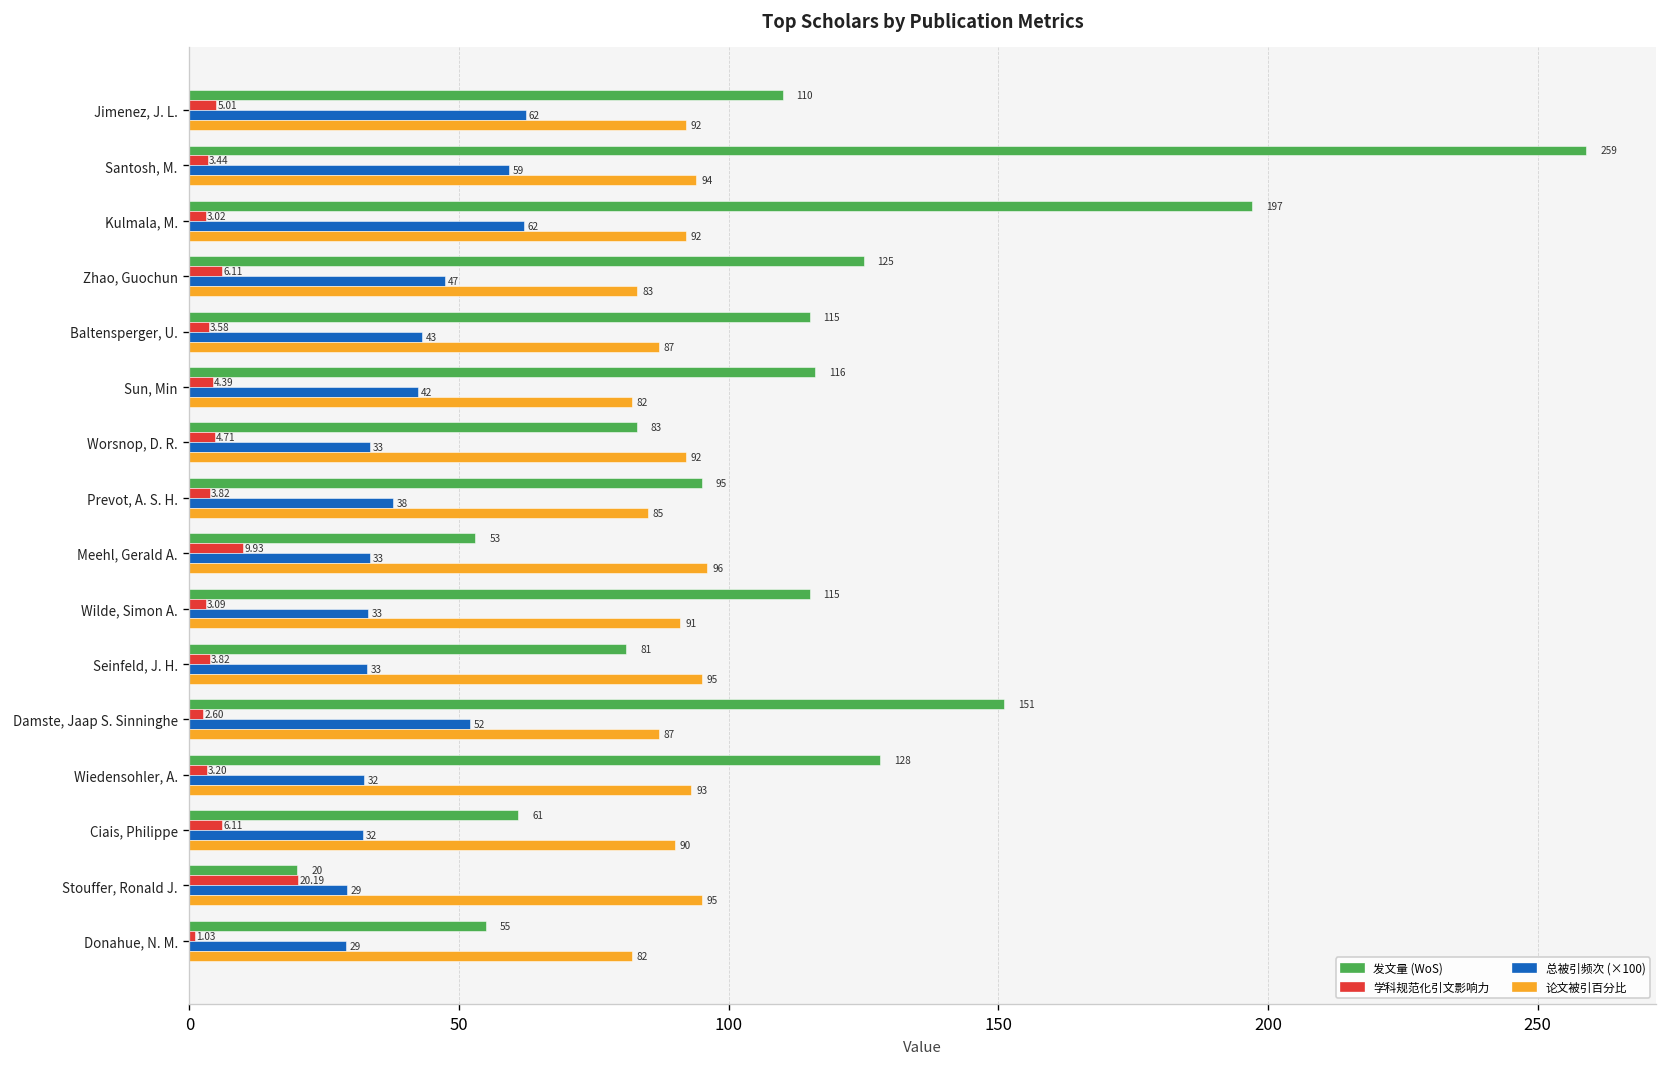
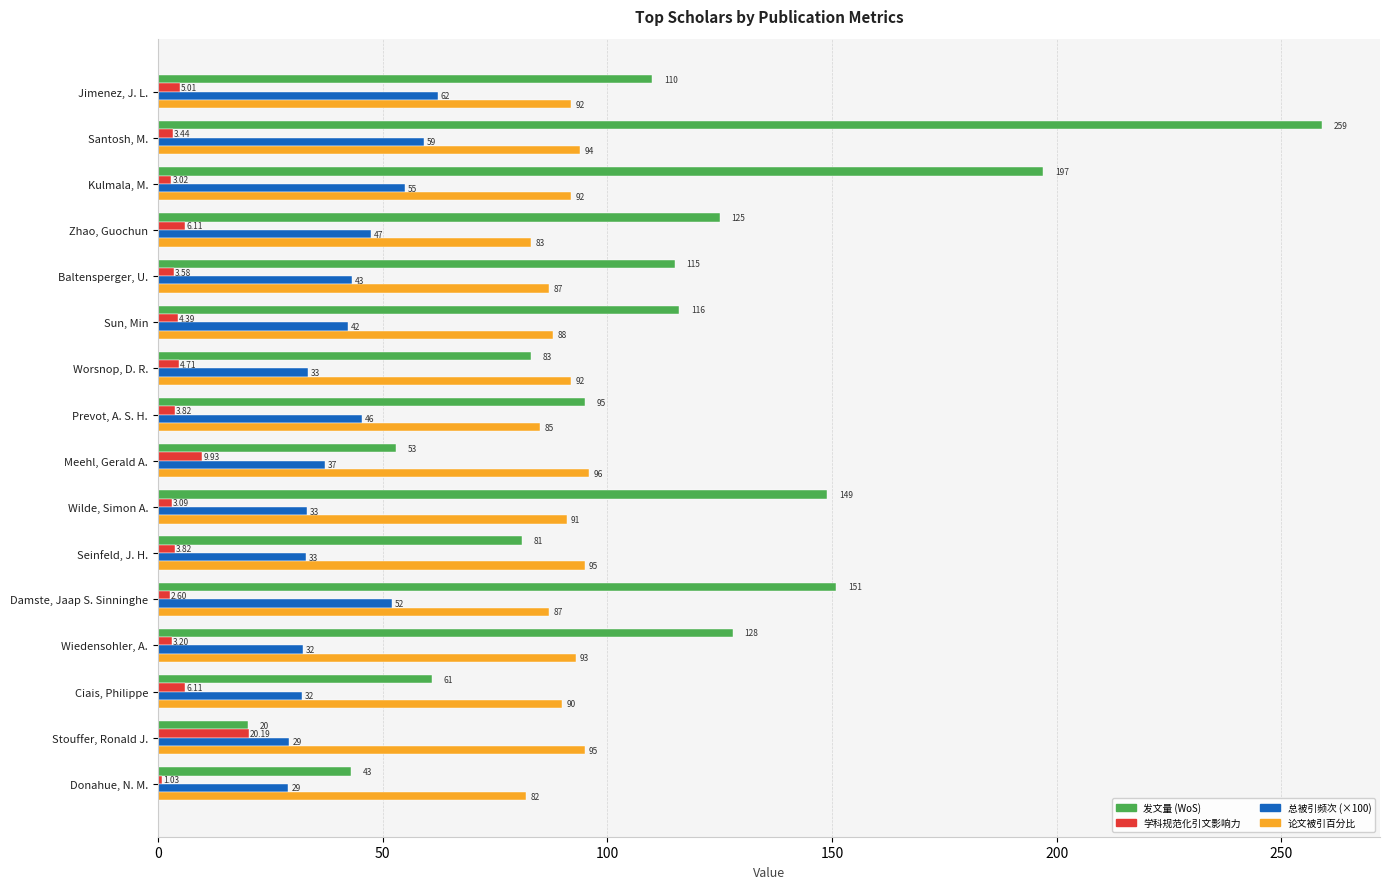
  {
    "发文量 (WoS)": {
      "Jimenez, J. L.": 110,
      "Santosh, M.": 259,
      "Kulmala, M.": 197,
      "Zhao, Guochun": 125,
      "Baltensperger, U.": 115,
      "Sun, Min": 116,
      "Worsnop, D. R.": 83,
      "Prevot, A. S. H.": 95,
      "Meehl, Gerald A.": 53,
-     "Wilde, Simon A.": 115,
+     "Wilde, Simon A.": 149,
      "Seinfeld, J. H.": 81,
      "Damste, Jaap S. Sinninghe": 151,
      "Wiedensohler, A.": 128,
      "Ciais, Philippe": 61,
      "Stouffer, Ronald J.": 20,
-     "Donahue, N. M.": 55
+     "Donahue, N. M.": 43
    },
    "学科规范化引文影响力": {
      "Jimenez, J. L.": 5.01,
      "Santosh, M.": 3.44,
      "Kulmala, M.": 3.02,
      "Zhao, Guochun": 6.11,
      "Baltensperger, U.": 3.58,
      "Sun, Min": 4.39,
      "Worsnop, D. R.": 4.71,
      "Prevot, A. S. H.": 3.82,
      "Meehl, Gerald A.": 9.93,
      "Wilde, Simon A.": 3.09,
      "Seinfeld, J. H.": 3.82,
      "Damste, Jaap S. Sinninghe": 2.60,
      "Wiedensohler, A.": 3.20,
      "Ciais, Philippe": 6.11,
      "Stouffer, Ronald J.": 20.19,
      "Donahue, N. M.": 1.03
    },
    "总被引频次 (×100)": {
      "Jimenez, J. L.": 62,
      "Santosh, M.": 59,
-     "Kulmala, M.": 62,
+     "Kulmala, M.": 55,
      "Zhao, Guochun": 47,
      "Baltensperger, U.": 43,
      "Sun, Min": 42,
      "Worsnop, D. R.": 33,
-     "Prevot, A. S. H.": 38,
-     "Meehl, Gerald A.": 33,
+     "Prevot, A. S. H.": 46,
+     "Meehl, Gerald A.": 37,
      "Wilde, Simon A.": 33,
      "Seinfeld, J. H.": 33,
      "Damste, Jaap S. Sinninghe": 52,
      "Wiedensohler, A.": 32,
      "Ciais, Philippe": 32,
      "Stouffer, Ronald J.": 29,
      "Donahue, N. M.": 29
    },
    "论文被引百分比": {
      "Jimenez, J. L.": 92,
      "Santosh, M.": 94,
      "Kulmala, M.": 92,
      "Zhao, Guochun": 83,
      "Baltensperger, U.": 87,
-     "Sun, Min": 82,
+     "Sun, Min": 88,
      "Worsnop, D. R.": 92,
      "Prevot, A. S. H.": 85,
      "Meehl, Gerald A.": 96,
      "Wilde, Simon A.": 91,
      "Seinfeld, J. H.": 95,
      "Damste, Jaap S. Sinninghe": 87,
      "Wiedensohler, A.": 93,
      "Ciais, Philippe": 90,
      "Stouffer, Ronald J.": 95,
      "Donahue, N. M.": 82
    }
  }
